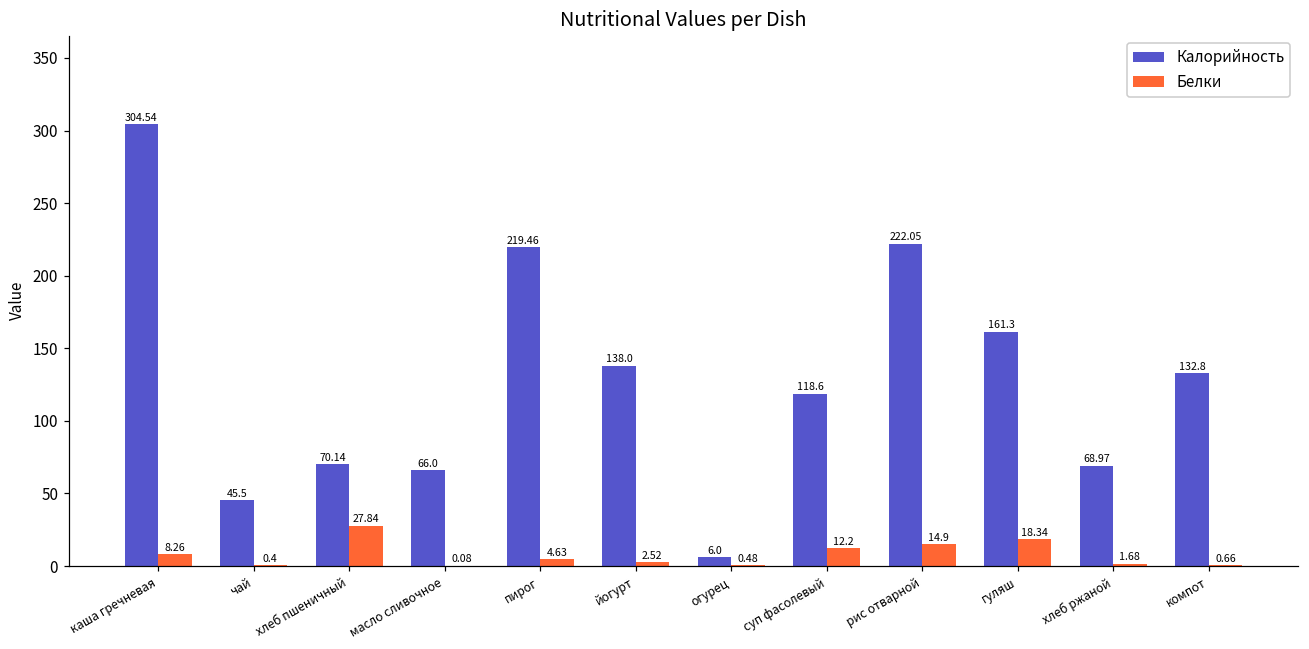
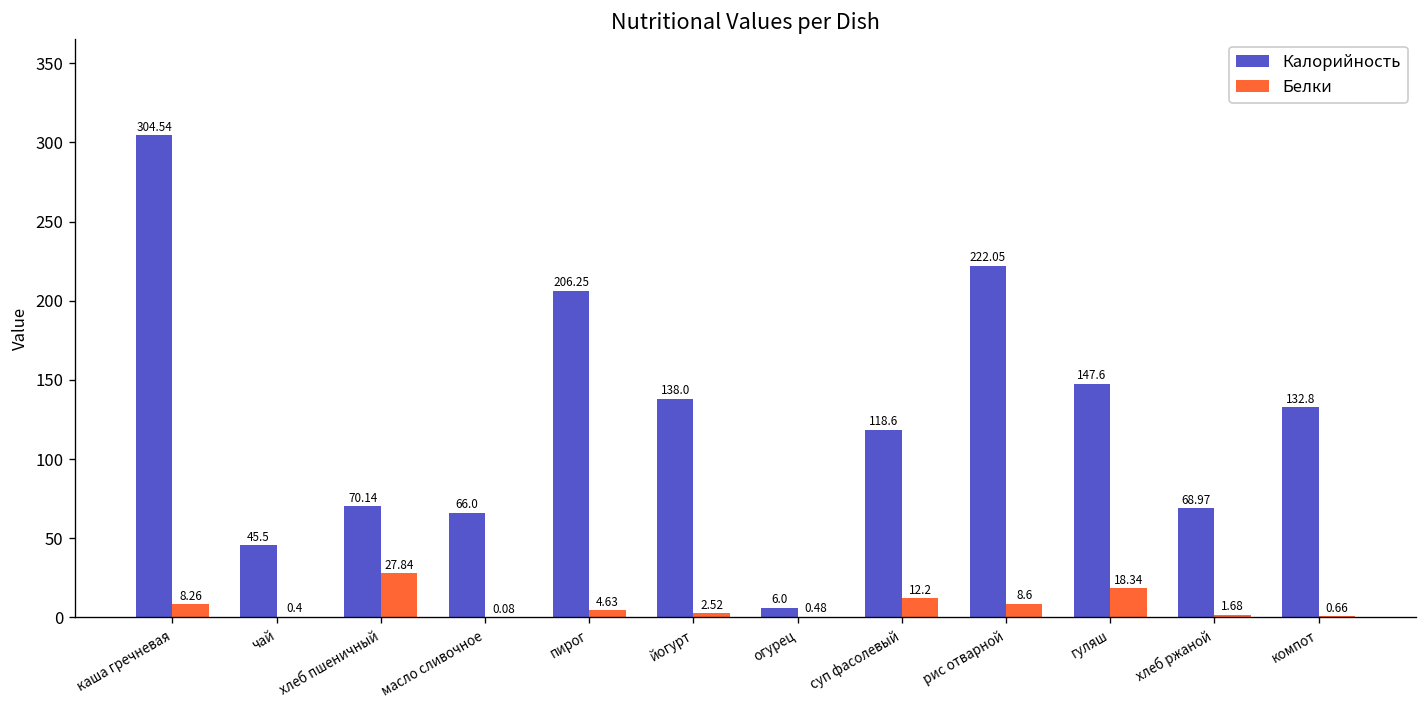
  {
    "Калорийность": {
      "каша гречневая": 304.54,
      "чай": 45.5,
      "хлеб пшеничный": 70.14,
      "масло сливочное": 66.0,
-     "пирог": 219.46,
+     "пирог": 206.25,
      "йогурт": 138.0,
      "огурец": 6.0,
      "суп фасолевый": 118.6,
      "рис отварной": 222.05,
-     "гуляш": 161.3,
+     "гуляш": 147.6,
      "хлеб ржаной": 68.97,
      "компот": 132.8
    },
    "Белки": {
      "каша гречневая": 8.26,
      "чай": 0.4,
      "хлеб пшеничный": 27.84,
      "масло сливочное": 0.08,
      "пирог": 4.63,
      "йогурт": 2.52,
      "огурец": 0.48,
      "суп фасолевый": 12.2,
-     "рис отварной": 14.9,
+     "рис отварной": 8.6,
      "гуляш": 18.34,
      "хлеб ржаной": 1.68,
      "компот": 0.66
    }
  }
